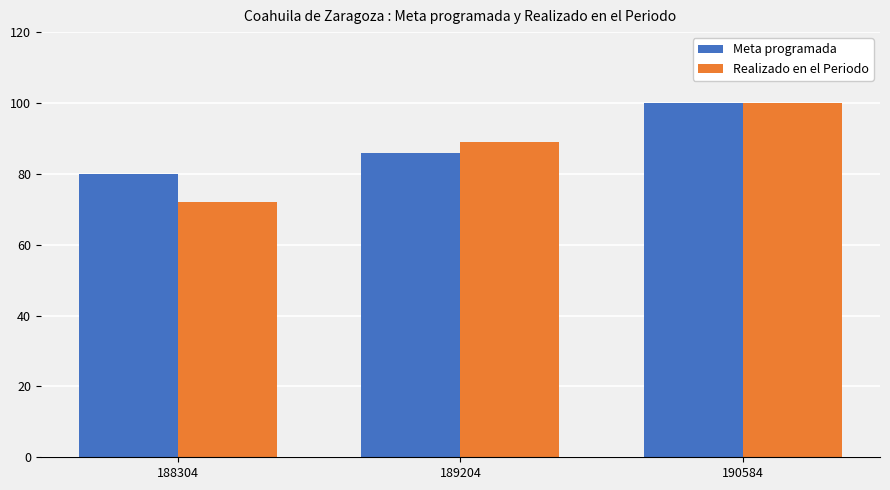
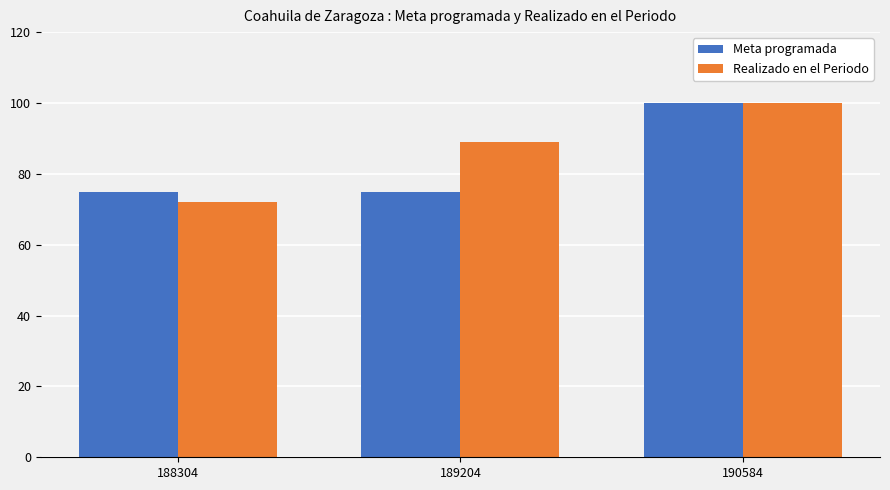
  {
    "Meta programada": {
-     "188304": 80,
-     "189204": 86,
+     "188304": 75,
+     "189204": 75,
      "190584": 100
    },
    "Realizado en el Periodo": {
      "188304": 72,
      "189204": 89,
      "190584": 100
    }
  }
